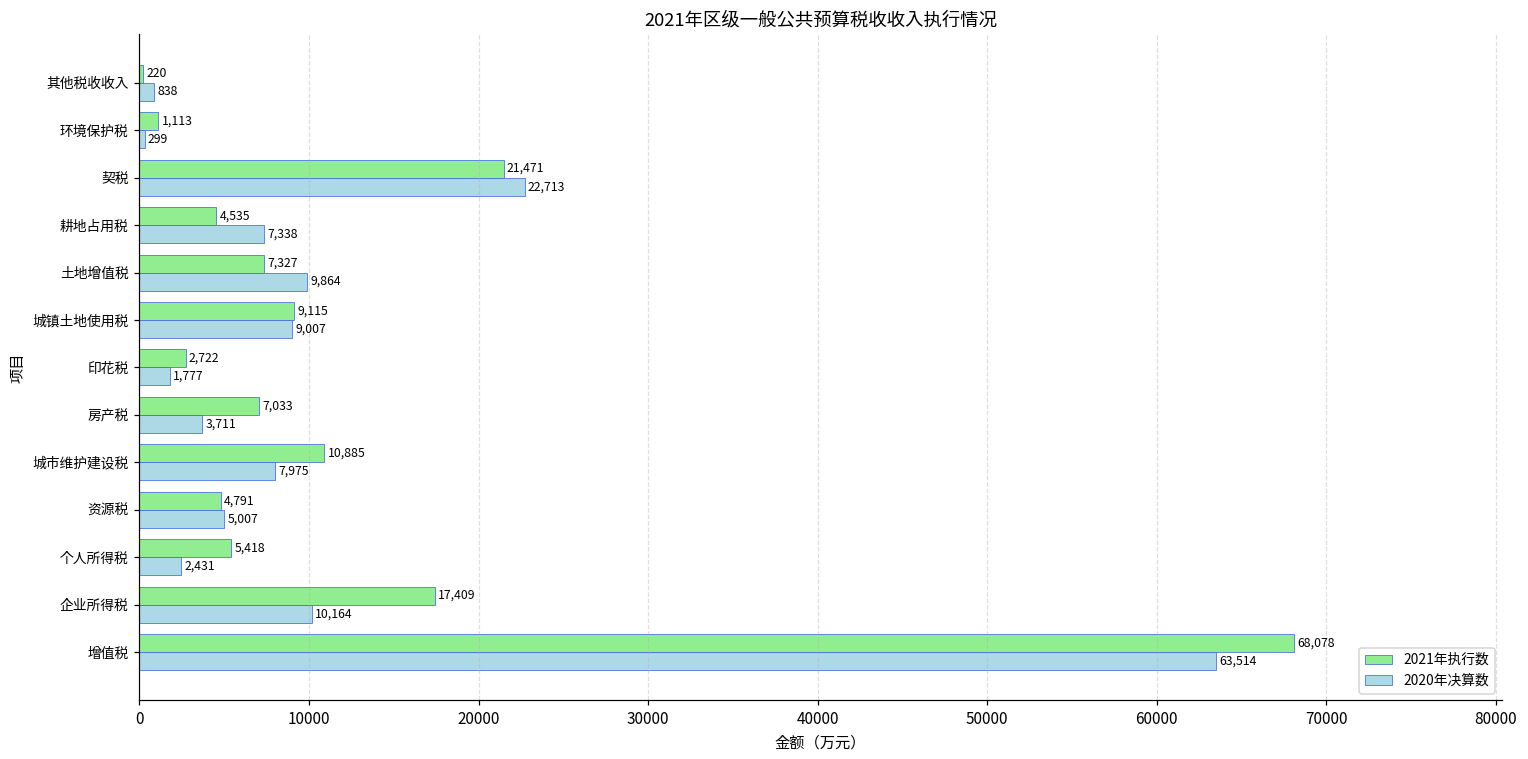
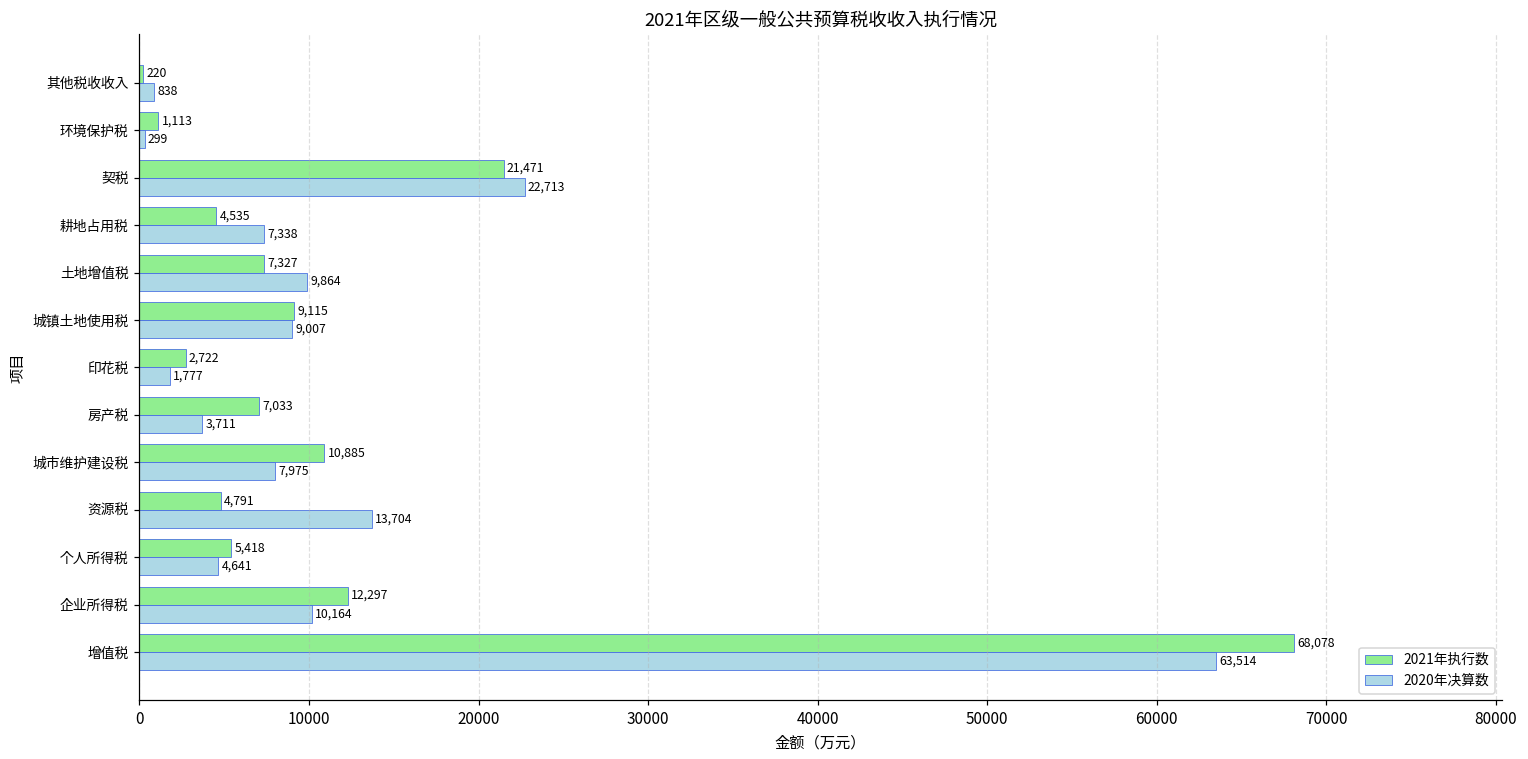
  {
    "2021年执行数": {
      "其他税收收入": "220",
      "环境保护税": "1,113",
      "契税": "21,471",
      "耕地占用税": "4,535",
      "土地增值税": "7,327",
      "城镇土地使用税": "9,115",
      "印花税": "2,722",
      "房产税": "7,033",
      "城市维护建设税": "10,885",
      "资源税": "4,791",
      "个人所得税": "5,418",
-     "企业所得税": "17,409",
+     "企业所得税": "12,297",
      "增值税": "68,078"
    },
    "2020年决算数": {
      "其他税收收入": "838",
      "环境保护税": "299",
      "契税": "22,713",
      "耕地占用税": "7,338",
      "土地增值税": "9,864",
      "城镇土地使用税": "9,007",
      "印花税": "1,777",
      "房产税": "3,711",
      "城市维护建设税": "7,975",
-     "资源税": "5,007",
-     "个人所得税": "2,431",
+     "资源税": "13,704",
+     "个人所得税": "4,641",
      "企业所得税": "10,164",
      "增值税": "63,514"
    }
  }
